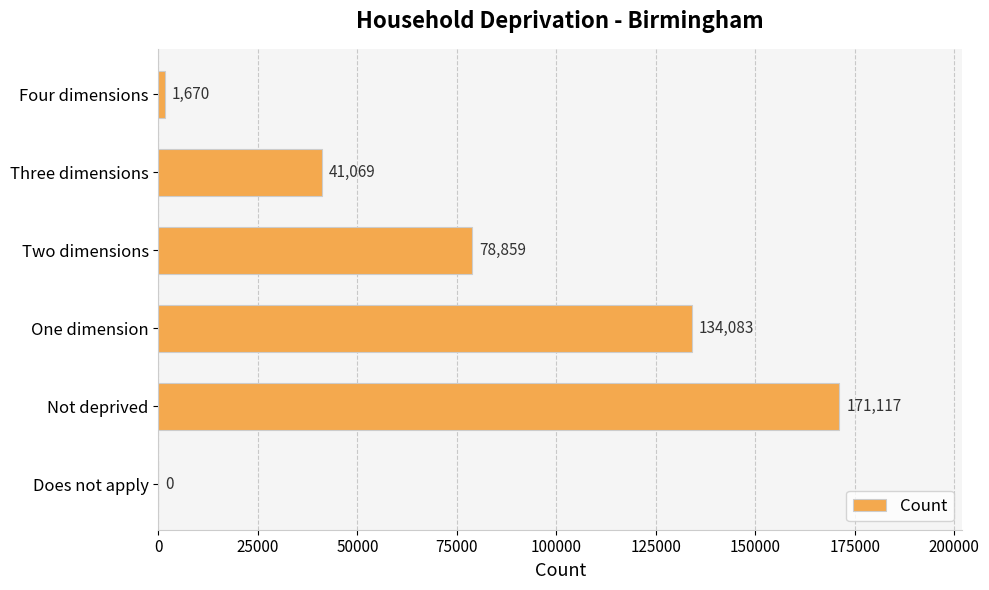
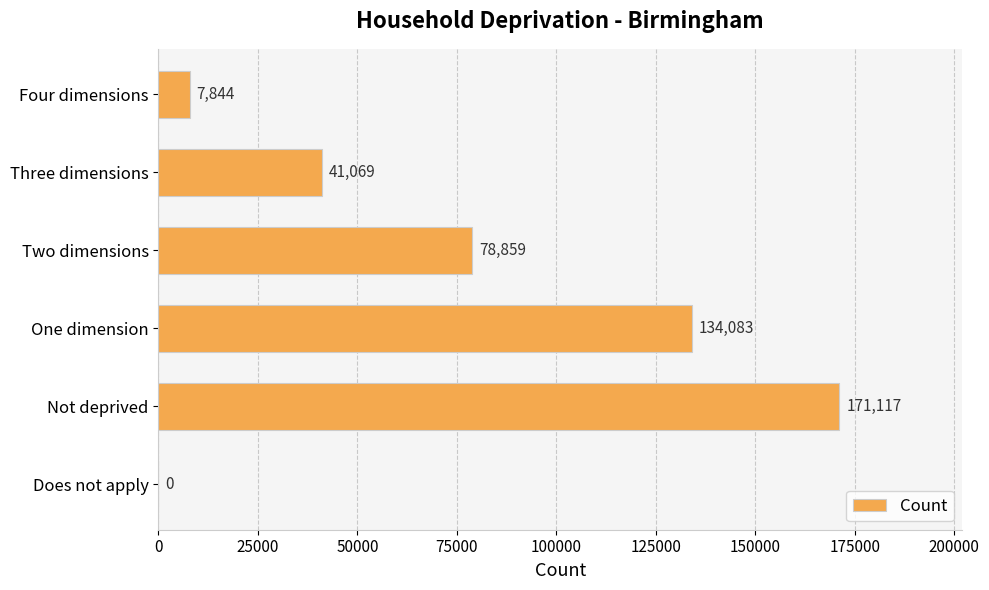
  {
-   "Four dimensions": "1,670",
+   "Four dimensions": "7,844",
    "Three dimensions": "41,069",
    "Two dimensions": "78,859",
    "One dimension": "134,083",
    "Not deprived": "171,117",
    "Does not apply": "0"
  }
